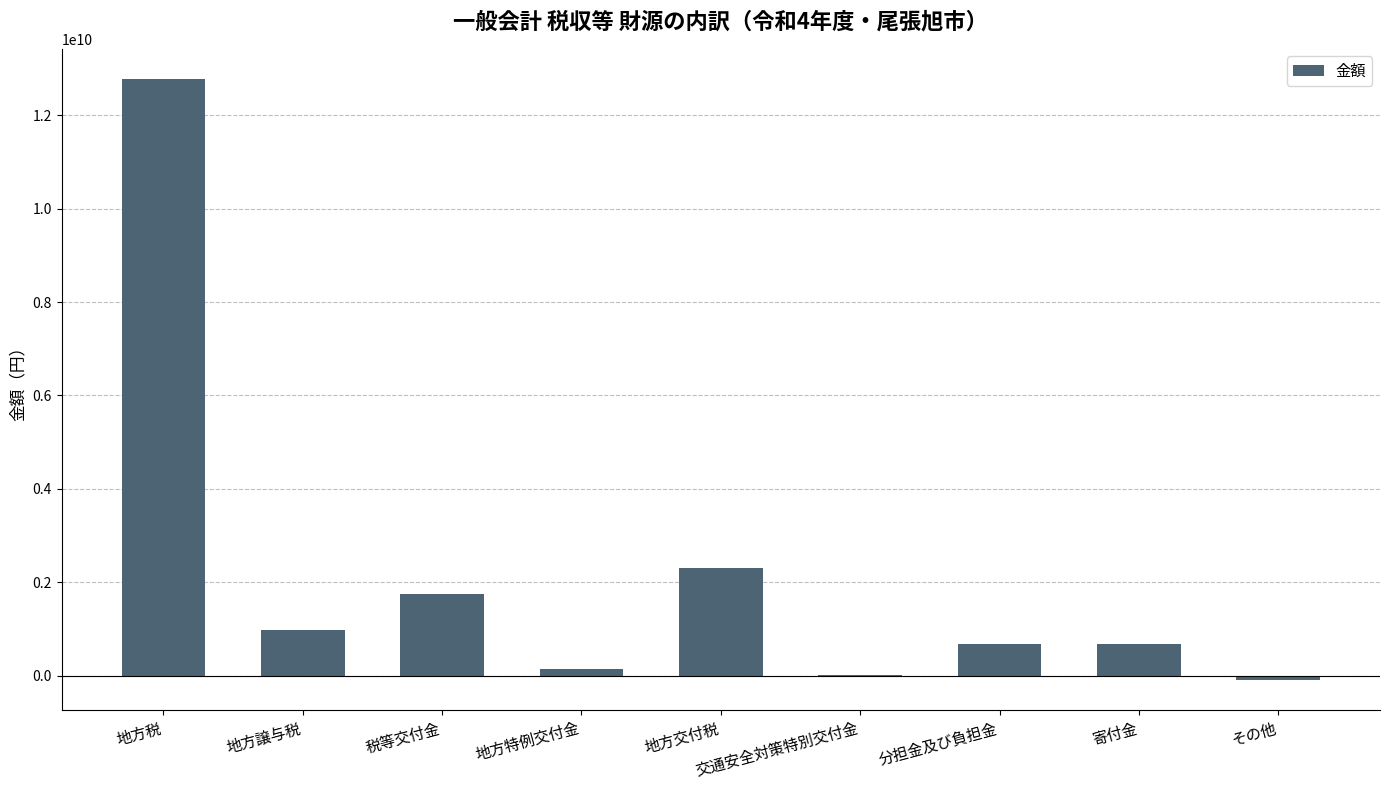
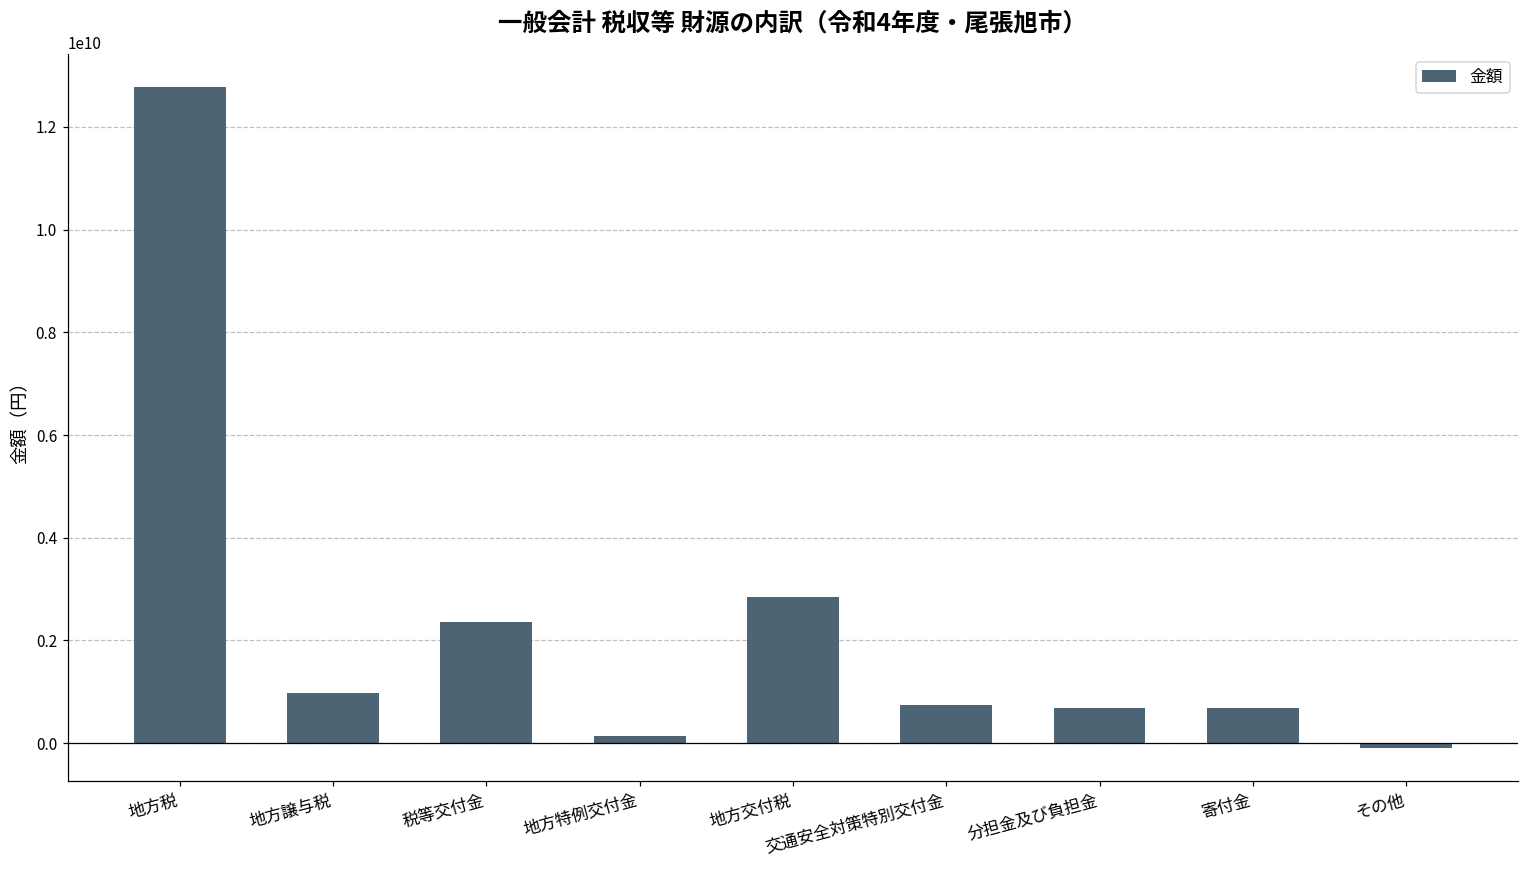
  {
    "地方税": 12800000000,
    "地方譲与税": 1000000000,
-   "税等交付金": 1700000000,
+   "税等交付金": 2400000000,
    "地方特例交付金": 100000000,
-   "地方交付税": 2300000000,
-   "交通安全対策特別交付金": 0,
+   "地方交付税": 2900000000,
+   "交通安全対策特別交付金": 800000000,
    "分担金及び負担金": 700000000,
    "寄付金": 700000000,
    "その他": -100000000
  }
